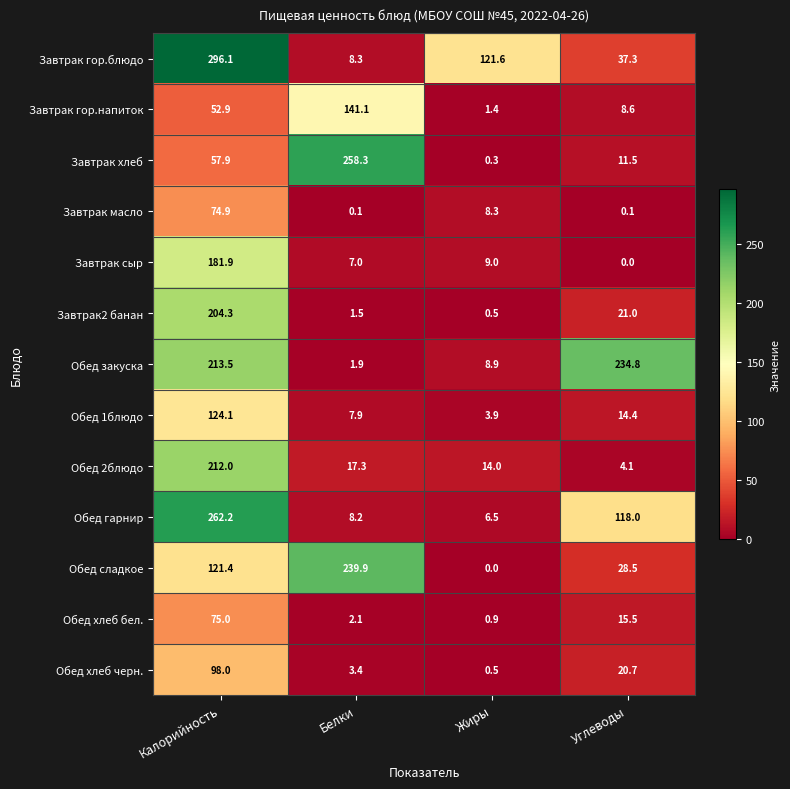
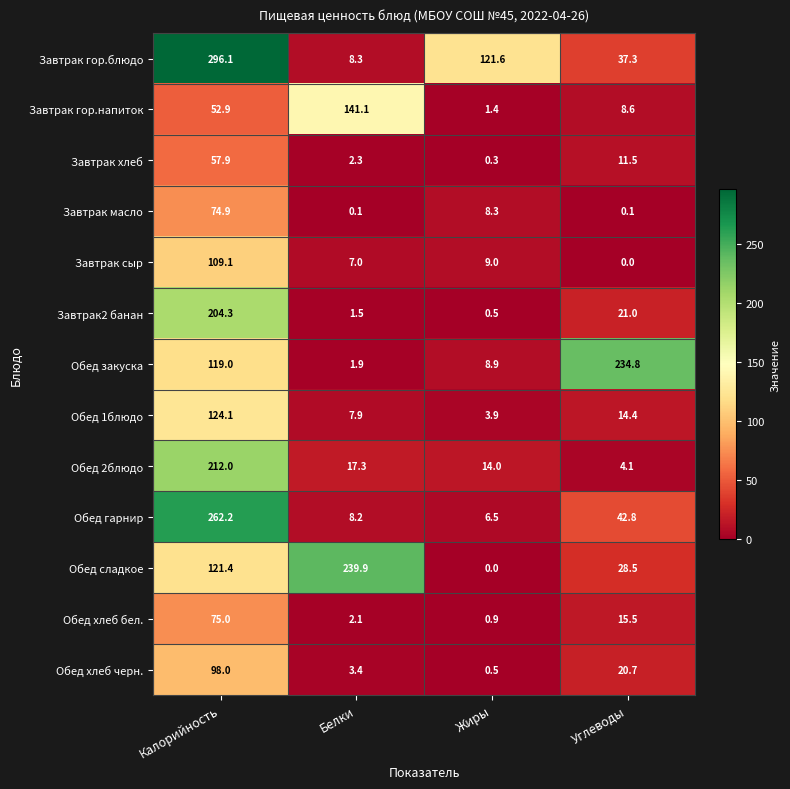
  {
    "Завтрак гор.блюдо": {
      "Калорийность": 296.1,
      "Белки": 8.3,
      "Жиры": 121.6,
      "Углеводы": 37.3
    },
    "Завтрак гор.напиток": {
      "Калорийность": 52.9,
      "Белки": 141.1,
      "Жиры": 1.4,
      "Углеводы": 8.6
    },
    "Завтрак хлеб": {
      "Калорийность": 57.9,
-     "Белки": 258.3,
+     "Белки": 2.3,
      "Жиры": 0.3,
      "Углеводы": 11.5
    },
    "Завтрак масло": {
      "Калорийность": 74.9,
      "Белки": 0.1,
      "Жиры": 8.3,
      "Углеводы": 0.1
    },
    "Завтрак сыр": {
-     "Калорийность": 181.9,
+     "Калорийность": 109.1,
      "Белки": 7.0,
      "Жиры": 9.0,
      "Углеводы": 0.0
    },
    "Завтрак2 банан": {
      "Калорийность": 204.3,
      "Белки": 1.5,
      "Жиры": 0.5,
      "Углеводы": 21.0
    },
    "Обед закуска": {
-     "Калорийность": 213.5,
+     "Калорийность": 119.0,
      "Белки": 1.9,
      "Жиры": 8.9,
      "Углеводы": 234.8
    },
    "Обед 1блюдо": {
      "Калорийность": 124.1,
      "Белки": 7.9,
      "Жиры": 3.9,
      "Углеводы": 14.4
    },
    "Обед 2блюдо": {
      "Калорийность": 212.0,
      "Белки": 17.3,
      "Жиры": 14.0,
      "Углеводы": 4.1
    },
    "Обед гарнир": {
      "Калорийность": 262.2,
      "Белки": 8.2,
      "Жиры": 6.5,
-     "Углеводы": 118.0
+     "Углеводы": 42.8
    },
    "Обед сладкое": {
      "Калорийность": 121.4,
      "Белки": 239.9,
      "Жиры": 0.0,
      "Углеводы": 28.5
    },
    "Обед хлеб бел.": {
      "Калорийность": 75.0,
      "Белки": 2.1,
      "Жиры": 0.9,
      "Углеводы": 15.5
    },
    "Обед хлеб черн.": {
      "Калорийность": 98.0,
      "Белки": 3.4,
      "Жиры": 0.5,
      "Углеводы": 20.7
    }
  }
